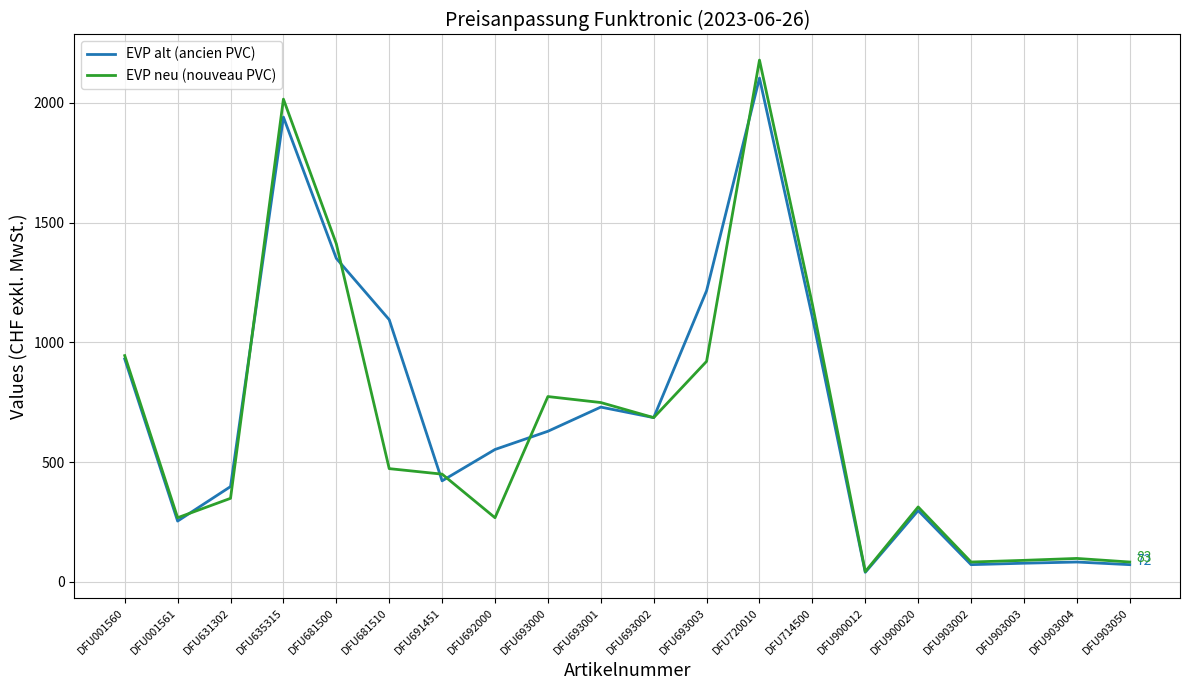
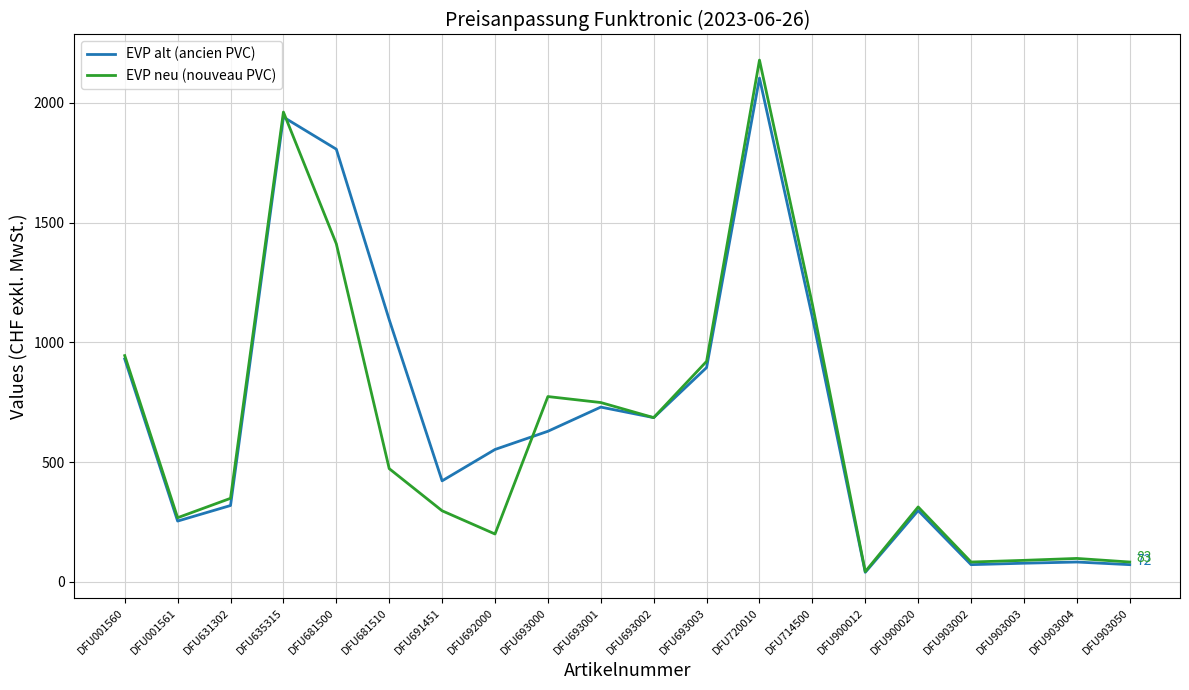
  {
    "EVP alt (ancien PVC)": {
      "DFU001560": 930,
      "DFU001561": 250,
-     "DFU631302": 400,
+     "DFU631302": 320,
      "DFU635315": 1940,
-     "DFU681500": 1350,
+     "DFU681500": 1810,
      "DFU681510": 1100,
      "DFU691451": 420,
      "DFU692000": 550,
      "DFU693000": 630,
      "DFU693001": 730,
-     "DFU693003": 1220,
+     "DFU693003": 900,
      "DFU720010": 2100,
      "DFU714500": 1110,
      "DFU900020": 300,
      "DFU903002": 70,
      "DFU903003": 80,
      "DFU903004": 80
    },
    "EVP neu (nouveau PVC)": {
      "DFU001560": 950,
      "DFU001561": 270,
      "DFU631302": 350,
-     "DFU635315": 2020,
+     "DFU635315": 1960,
      "DFU681500": 1410,
      "DFU681510": 470,
-     "DFU691451": 450,
-     "DFU692000": 270,
+     "DFU691451": 300,
+     "DFU692000": 200,
      "DFU693000": 770,
      "DFU693001": 750,
      "DFU693003": 920,
      "DFU720010": 2180,
      "DFU714500": 1160,
      "DFU900020": 310,
      "DFU903002": 80,
      "DFU903003": 90,
      "DFU903004": 100
    }
  }
